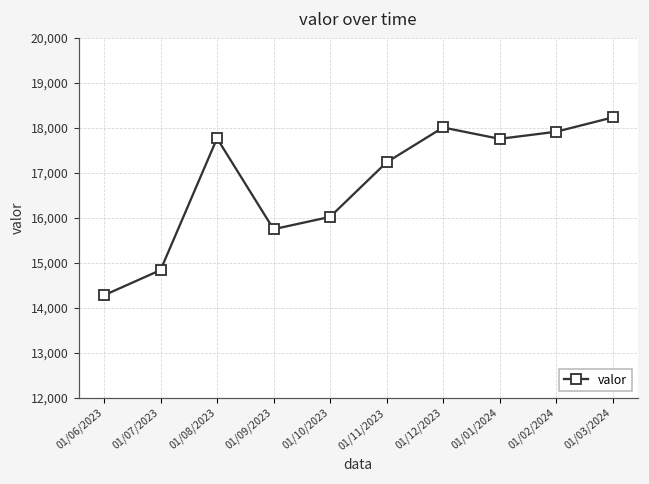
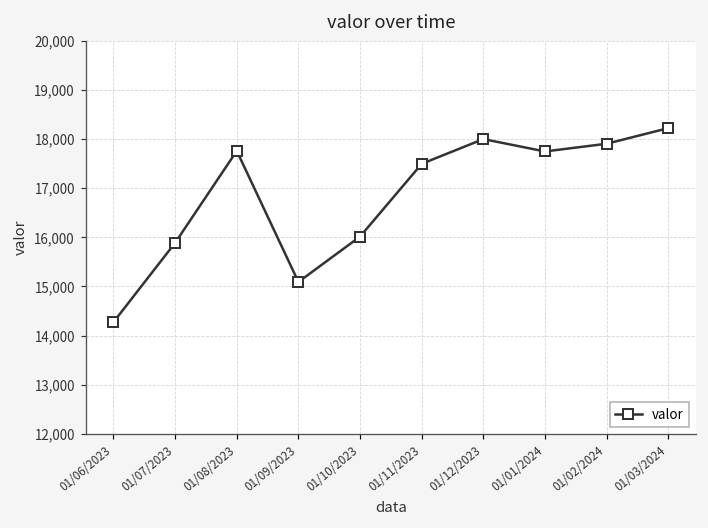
  {
    "01/06/2023": "14,300",
-   "01/07/2023": "14,800",
+   "01/07/2023": "15,900",
    "01/08/2023": "17,800",
-   "01/09/2023": "15,700",
+   "01/09/2023": "15,100",
    "01/10/2023": "16,000",
-   "01/11/2023": "17,200",
+   "01/11/2023": "17,500",
    "01/12/2023": "18,000",
    "01/01/2024": "17,700",
    "01/02/2024": "17,900",
    "01/03/2024": "18,200"
  }
